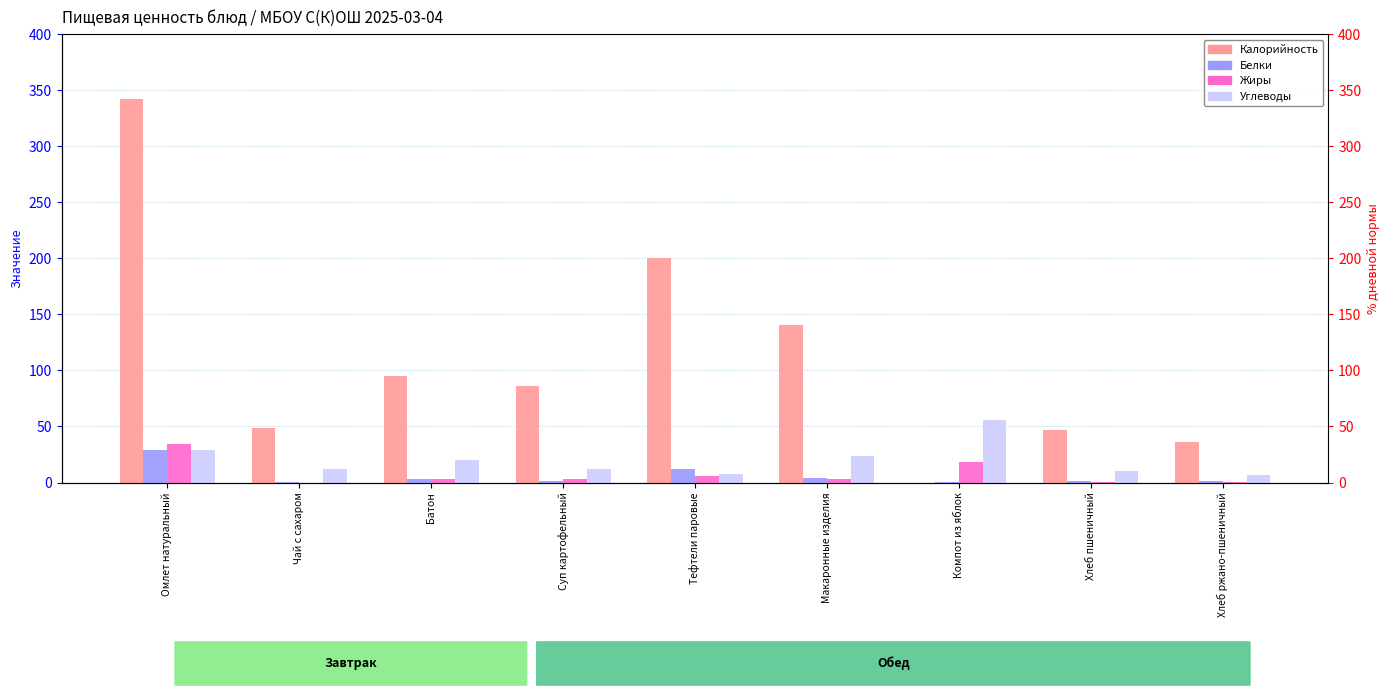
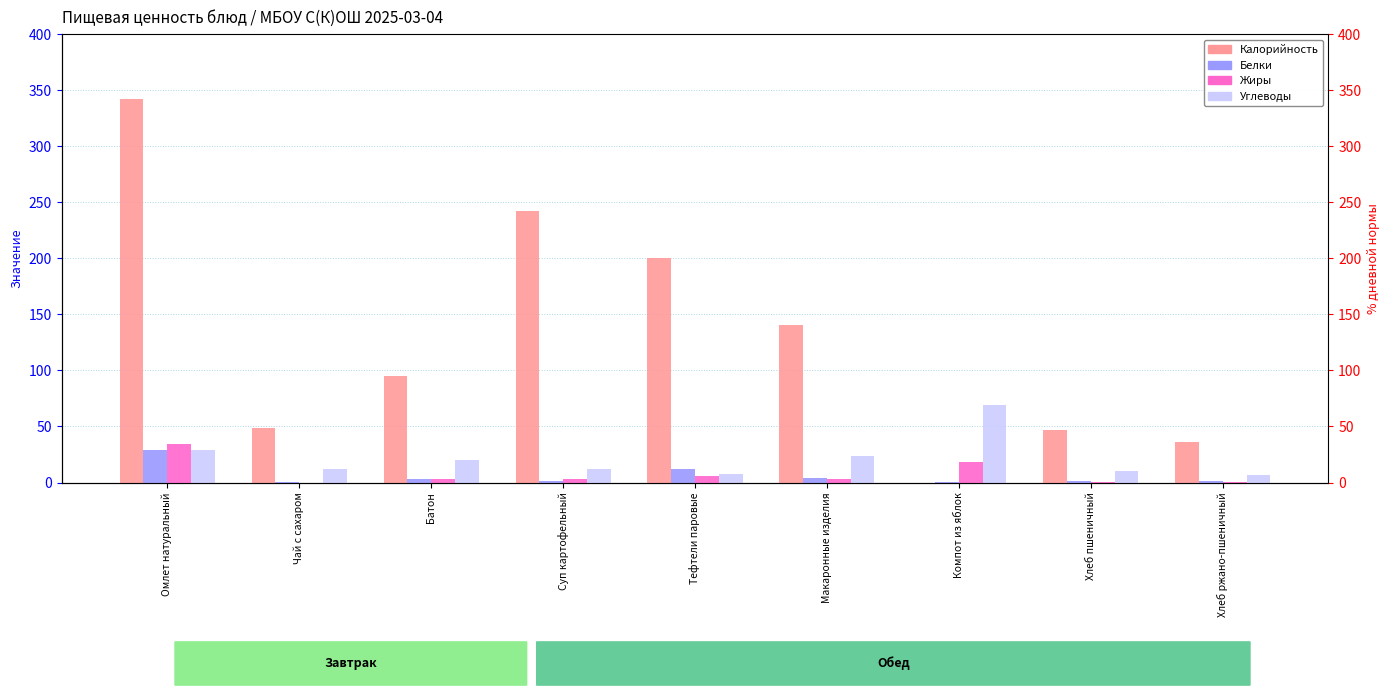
  {
    "Калорийность": {
      "Омлет натуральный": 342,
      "Чай с сахаром": 49,
      "Батон": 95,
-     "Суп картофельный": 86,
+     "Суп картофельный": 243,
      "Тефтели паровые": 200,
      "Макаронные изделия": 141,
      "Компот из яблок": 0,
      "Хлеб пшеничный": 47,
      "Хлеб ржано-пшеничный": 36
    },
    "Белки": {
      "Омлет натуральный": 29,
      "Батон": 3,
      "Тефтели паровые": 12,
      "Макаронные изделия": 4
    },
    "Жиры": {
      "Омлет натуральный": 34,
      "Чай с сахаром": 0,
      "Батон": 3,
      "Суп картофельный": 3,
      "Тефтели паровые": 6,
      "Макаронные изделия": 4,
      "Компот из яблок": 18
    },
    "Углеводы": {
      "Омлет натуральный": 29,
      "Чай с сахаром": 12,
      "Батон": 20,
      "Суп картофельный": 12,
      "Тефтели паровые": 8,
      "Макаронные изделия": 24,
-     "Компот из яблок": 56,
+     "Компот из яблок": 70,
      "Хлеб пшеничный": 10,
      "Хлеб ржано-пшеничный": 7
    }
  }
